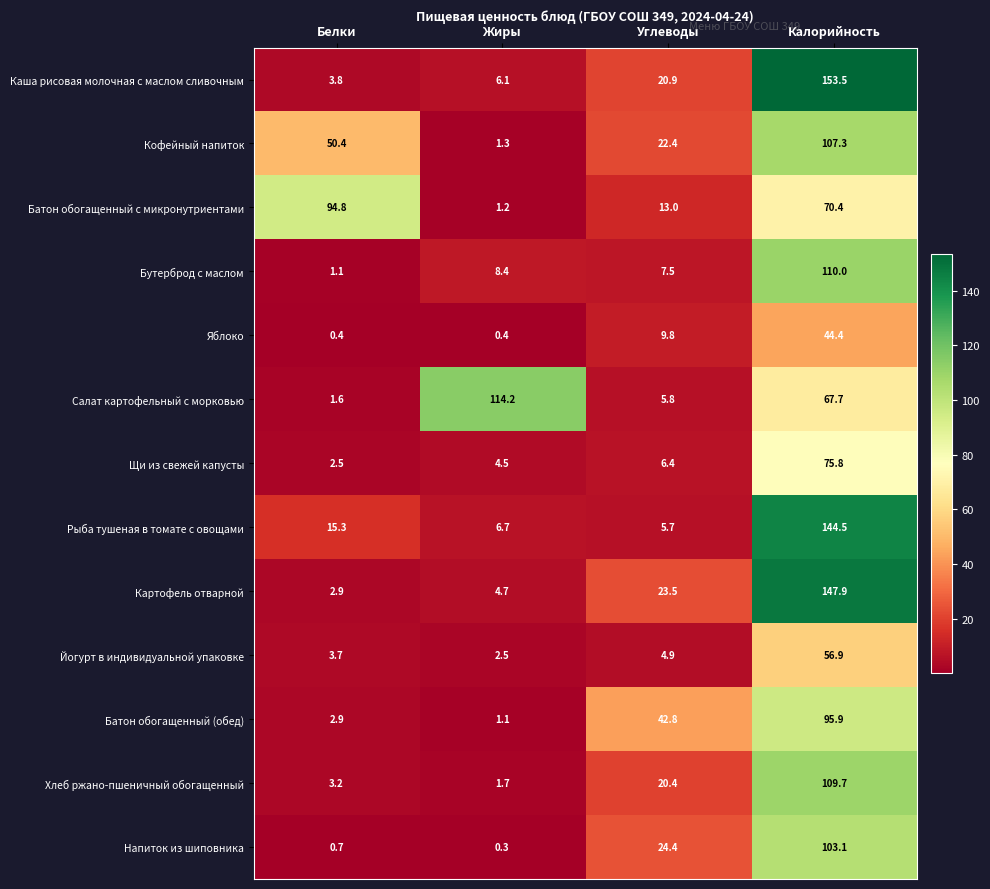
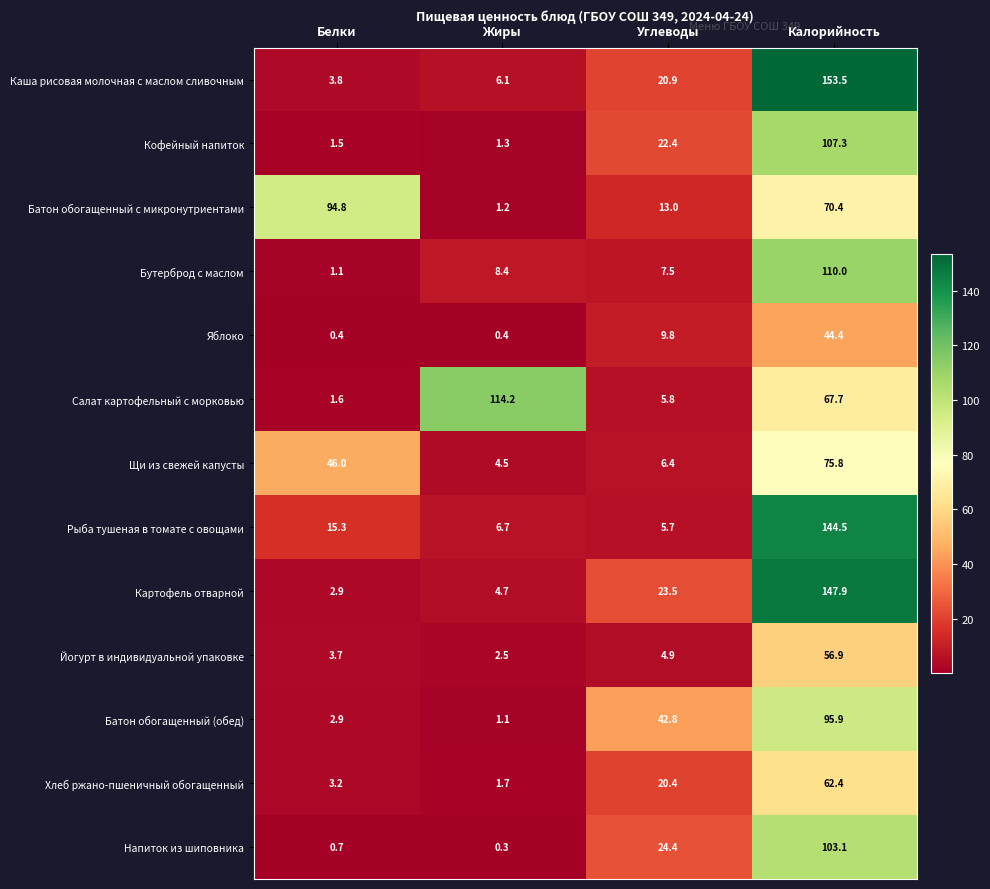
  {
    "Каша рисовая молочная с маслом сливочным": {
      "Белки": 3.8,
      "Жиры": 6.1,
      "Углеводы": 20.9,
      "Калорийность": 153.5
    },
    "Кофейный напиток": {
-     "Белки": 50.4,
+     "Белки": 1.5,
      "Жиры": 1.3,
      "Углеводы": 22.4,
      "Калорийность": 107.3
    },
    "Батон обогащенный с микронутриентами": {
      "Белки": 94.8,
      "Жиры": 1.2,
      "Углеводы": 13.0,
      "Калорийность": 70.4
    },
    "Бутерброд с маслом": {
      "Белки": 1.1,
      "Жиры": 8.4,
      "Углеводы": 7.5,
      "Калорийность": 110.0
    },
    "Яблоко": {
      "Белки": 0.4,
      "Жиры": 0.4,
      "Углеводы": 9.8,
      "Калорийность": 44.4
    },
    "Салат картофельный с морковью": {
      "Белки": 1.6,
      "Жиры": 114.2,
      "Углеводы": 5.8,
      "Калорийность": 67.7
    },
    "Щи из свежей капусты": {
-     "Белки": 2.5,
+     "Белки": 46.0,
      "Жиры": 4.5,
      "Углеводы": 6.4,
      "Калорийность": 75.8
    },
    "Рыба тушеная в томате с овощами": {
      "Белки": 15.3,
      "Жиры": 6.7,
      "Углеводы": 5.7,
      "Калорийность": 144.5
    },
    "Картофель отварной": {
      "Белки": 2.9,
      "Жиры": 4.7,
      "Углеводы": 23.5,
      "Калорийность": 147.9
    },
    "Йогурт в индивидуальной упаковке": {
      "Белки": 3.7,
      "Жиры": 2.5,
      "Углеводы": 4.9,
      "Калорийность": 56.9
    },
    "Батон обогащенный (обед)": {
      "Белки": 2.9,
      "Жиры": 1.1,
      "Углеводы": 42.8,
      "Калорийность": 95.9
    },
    "Хлеб ржано-пшеничный обогащенный": {
      "Белки": 3.2,
      "Жиры": 1.7,
      "Углеводы": 20.4,
-     "Калорийность": 109.7
+     "Калорийность": 62.4
    },
    "Напиток из шиповника": {
      "Белки": 0.7,
      "Жиры": 0.3,
      "Углеводы": 24.4,
      "Калорийность": 103.1
    }
  }
